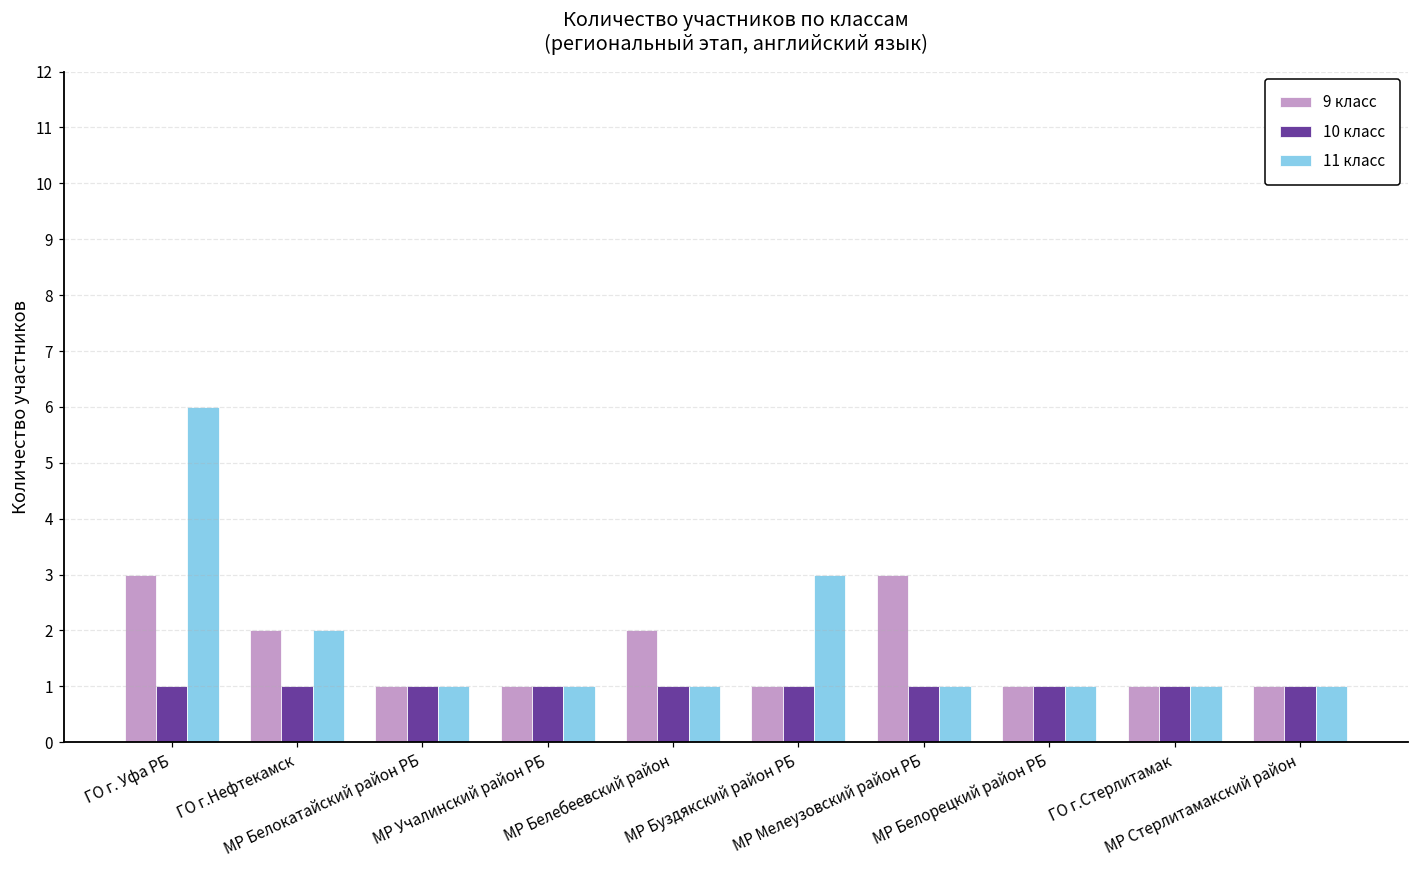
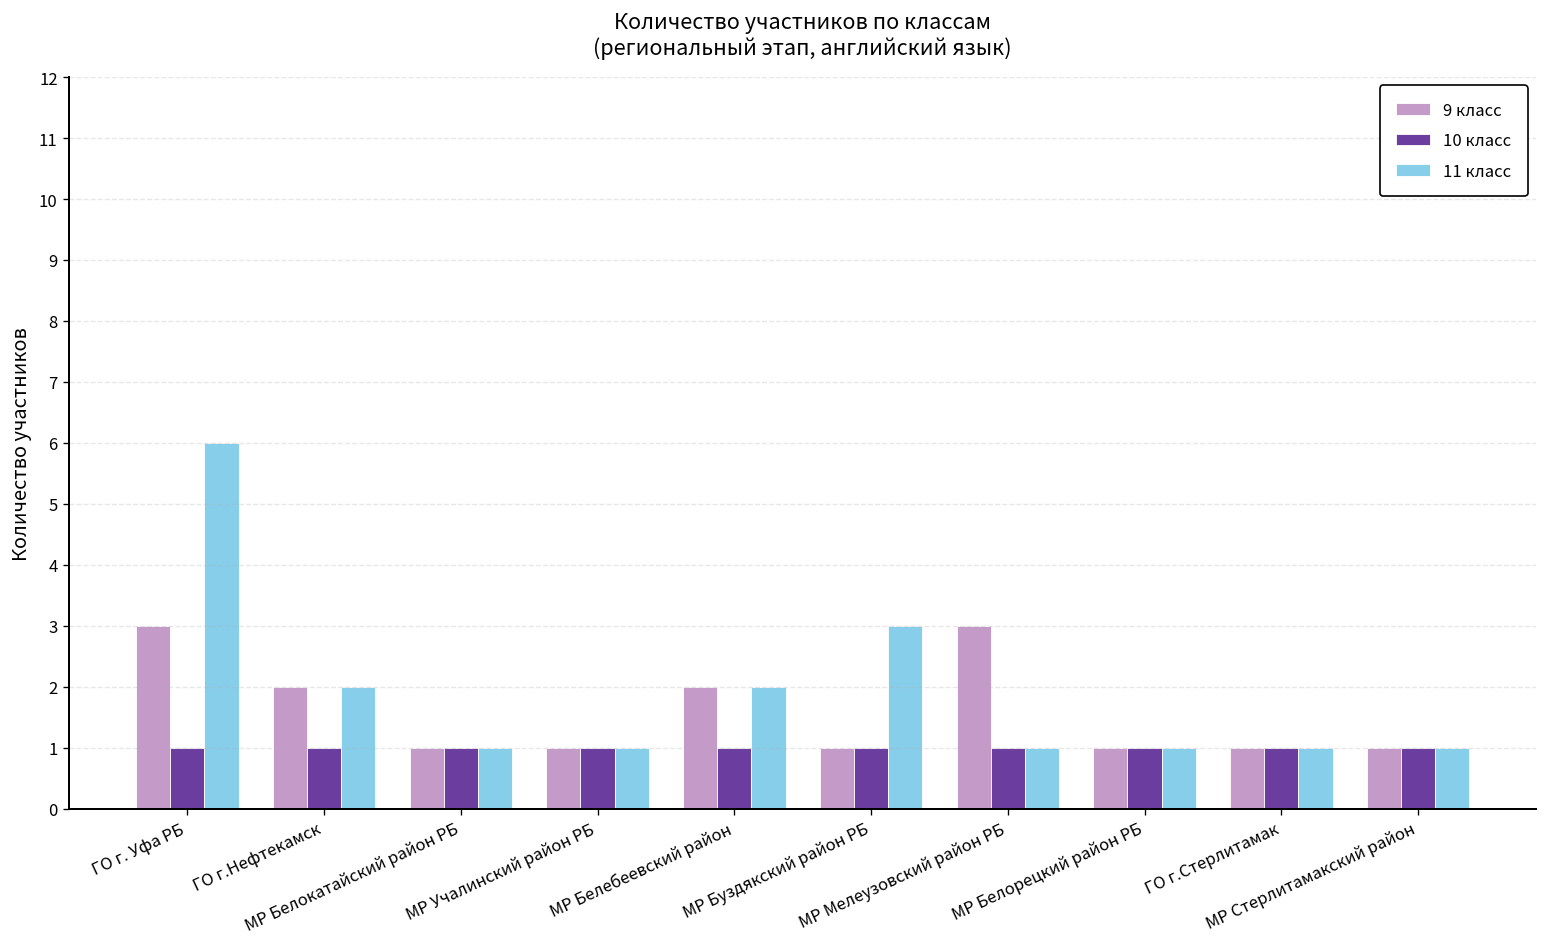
  {
    "9 класс": {
      "ГО г. Уфа РБ": 3,
      "ГО г.Нефтекамск": 2,
      "МР Белокатайский район РБ": 1,
      "МР Учалинский район РБ": 1,
      "МР Белебеевский район": 2,
      "МР Буздякский район РБ": 1,
      "МР Мелеузовский район РБ": 3,
      "МР Белорецкий район РБ": 1,
      "ГО г.Стерлитамак": 1,
      "МР Стерлитамакский район": 1
    },
    "10 класс": {
      "ГО г. Уфа РБ": 1,
      "ГО г.Нефтекамск": 1,
      "МР Белокатайский район РБ": 1,
      "МР Учалинский район РБ": 1,
      "МР Белебеевский район": 1,
      "МР Буздякский район РБ": 1,
      "МР Мелеузовский район РБ": 1,
      "МР Белорецкий район РБ": 1,
      "ГО г.Стерлитамак": 1,
      "МР Стерлитамакский район": 1
    },
    "11 класс": {
      "ГО г. Уфа РБ": 6,
      "ГО г.Нефтекамск": 2,
      "МР Белокатайский район РБ": 1,
      "МР Учалинский район РБ": 1,
-     "МР Белебеевский район": 1,
+     "МР Белебеевский район": 2,
      "МР Буздякский район РБ": 3,
      "МР Мелеузовский район РБ": 1,
      "МР Белорецкий район РБ": 1,
      "ГО г.Стерлитамак": 1,
      "МР Стерлитамакский район": 1
    }
  }
